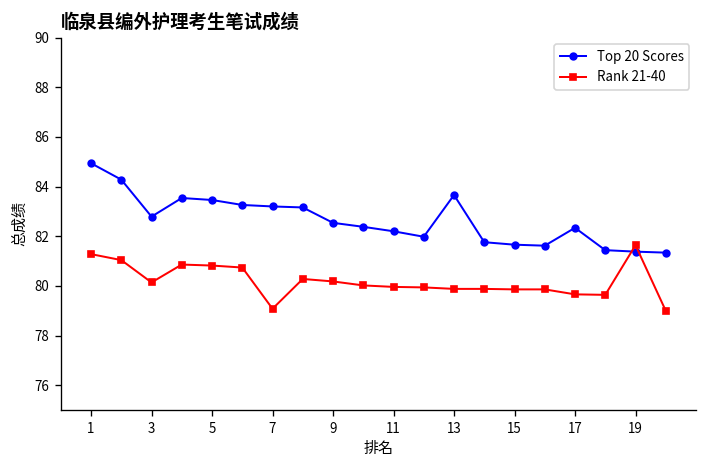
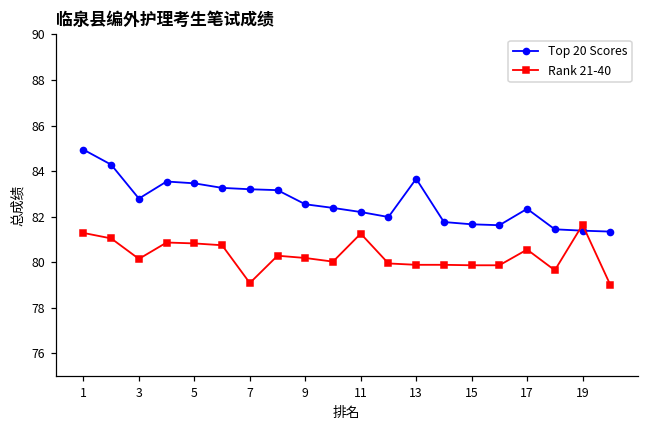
  {
    "Top 20 Scores": {
      "1": 84.9,
      "3": 82.8,
      "5": 83.5,
      "7": 83.2,
      "9": 82.5,
      "11": 82.2,
      "13": 83.7,
      "15": 81.7,
      "17": 82.3,
      "19": 81.4
    },
    "Rank 21-40": {
      "1": 81.3,
      "3": 80.1,
      "5": 80.8,
      "7": 79.1,
      "9": 80.2,
-     "11": 80.0,
+     "11": 81.3,
      "13": 79.9,
      "15": 79.9,
-     "17": 79.7,
+     "17": 80.6,
      "19": 81.6
    }
  }
